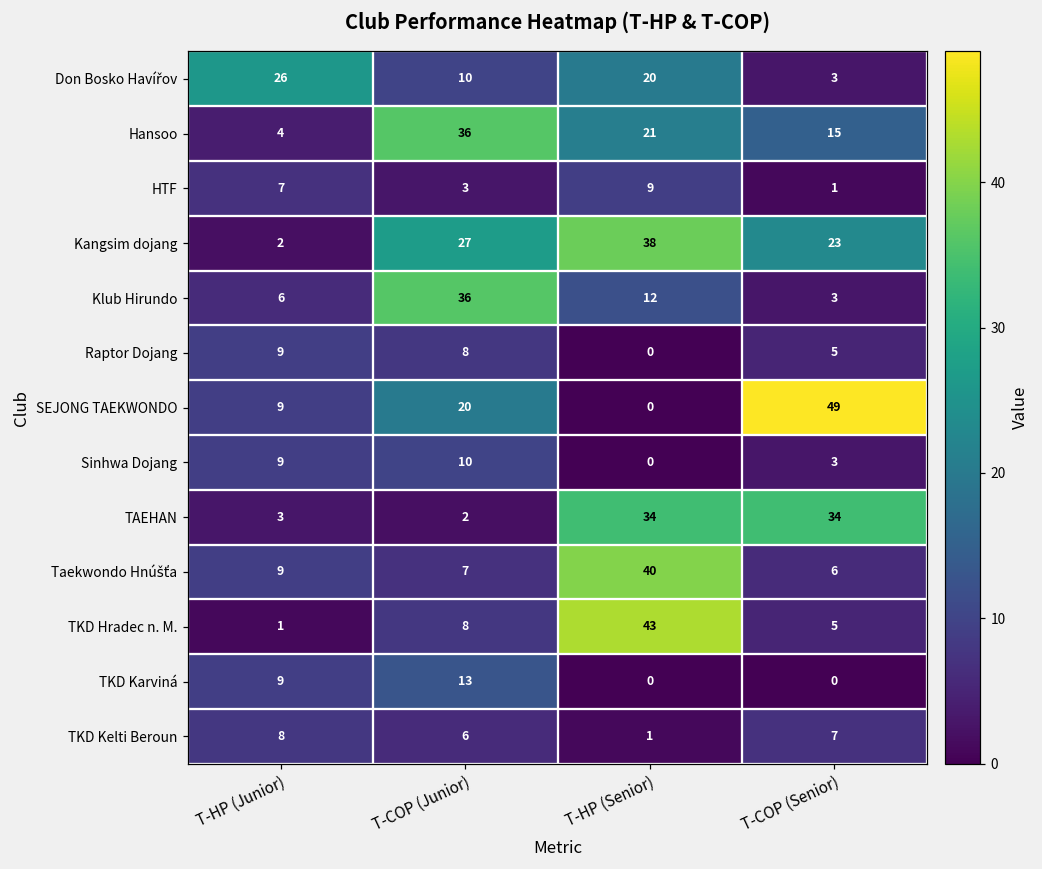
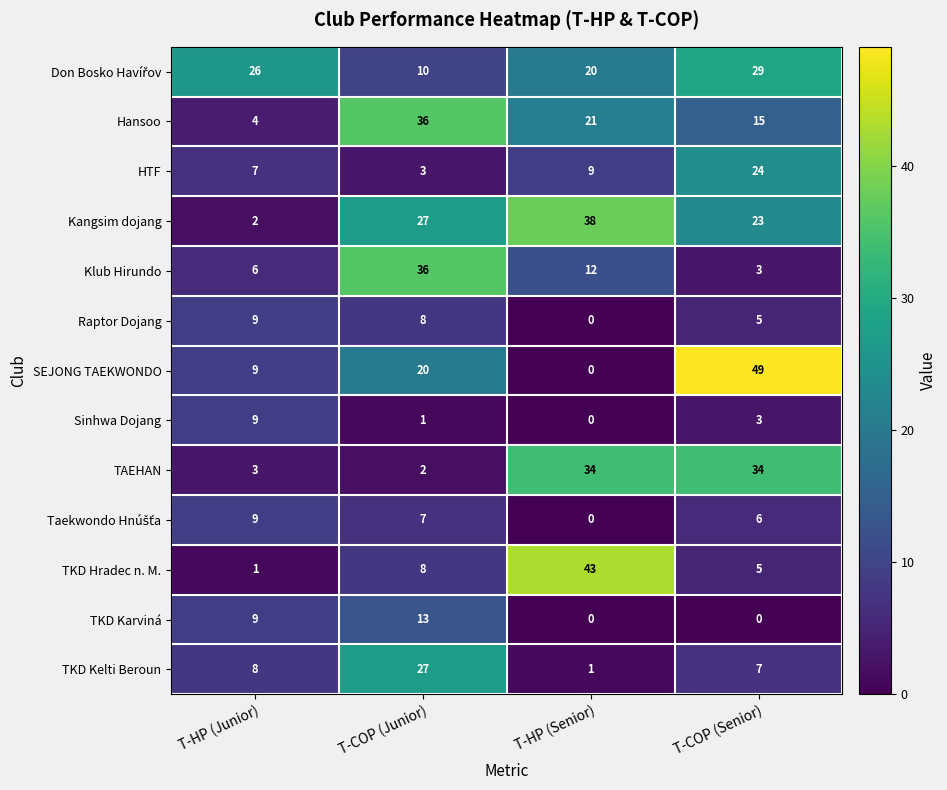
  {
    "Don Bosko Havířov": {
      "T-HP (Junior)": 26,
      "T-COP (Junior)": 10,
      "T-HP (Senior)": 20,
-     "T-COP (Senior)": 3
+     "T-COP (Senior)": 29
    },
    "Hansoo": {
      "T-HP (Junior)": 4,
      "T-COP (Junior)": 36,
      "T-HP (Senior)": 21,
      "T-COP (Senior)": 15
    },
    "HTF": {
      "T-HP (Junior)": 7,
      "T-COP (Junior)": 3,
      "T-HP (Senior)": 9,
-     "T-COP (Senior)": 1
+     "T-COP (Senior)": 24
    },
    "Kangsim dojang": {
      "T-HP (Junior)": 2,
      "T-COP (Junior)": 27,
      "T-HP (Senior)": 38,
      "T-COP (Senior)": 23
    },
    "Klub Hirundo": {
      "T-HP (Junior)": 6,
      "T-COP (Junior)": 36,
      "T-HP (Senior)": 12,
      "T-COP (Senior)": 3
    },
    "Raptor Dojang": {
      "T-HP (Junior)": 9,
      "T-COP (Junior)": 8,
      "T-HP (Senior)": 0,
      "T-COP (Senior)": 5
    },
    "SEJONG TAEKWONDO": {
      "T-HP (Junior)": 9,
      "T-COP (Junior)": 20,
      "T-HP (Senior)": 0,
      "T-COP (Senior)": 49
    },
    "Sinhwa Dojang": {
      "T-HP (Junior)": 9,
-     "T-COP (Junior)": 10,
+     "T-COP (Junior)": 1,
      "T-HP (Senior)": 0,
      "T-COP (Senior)": 3
    },
    "TAEHAN": {
      "T-HP (Junior)": 3,
      "T-COP (Junior)": 2,
      "T-HP (Senior)": 34,
      "T-COP (Senior)": 34
    },
    "Taekwondo Hnúšťa": {
      "T-HP (Junior)": 9,
      "T-COP (Junior)": 7,
-     "T-HP (Senior)": 40,
+     "T-HP (Senior)": 0,
      "T-COP (Senior)": 6
    },
    "TKD Hradec n. M.": {
      "T-HP (Junior)": 1,
      "T-COP (Junior)": 8,
      "T-HP (Senior)": 43,
      "T-COP (Senior)": 5
    },
    "TKD Karviná": {
      "T-HP (Junior)": 9,
      "T-COP (Junior)": 13,
      "T-HP (Senior)": 0,
      "T-COP (Senior)": 0
    },
    "TKD Kelti Beroun": {
      "T-HP (Junior)": 8,
-     "T-COP (Junior)": 6,
+     "T-COP (Junior)": 27,
      "T-HP (Senior)": 1,
      "T-COP (Senior)": 7
    }
  }
